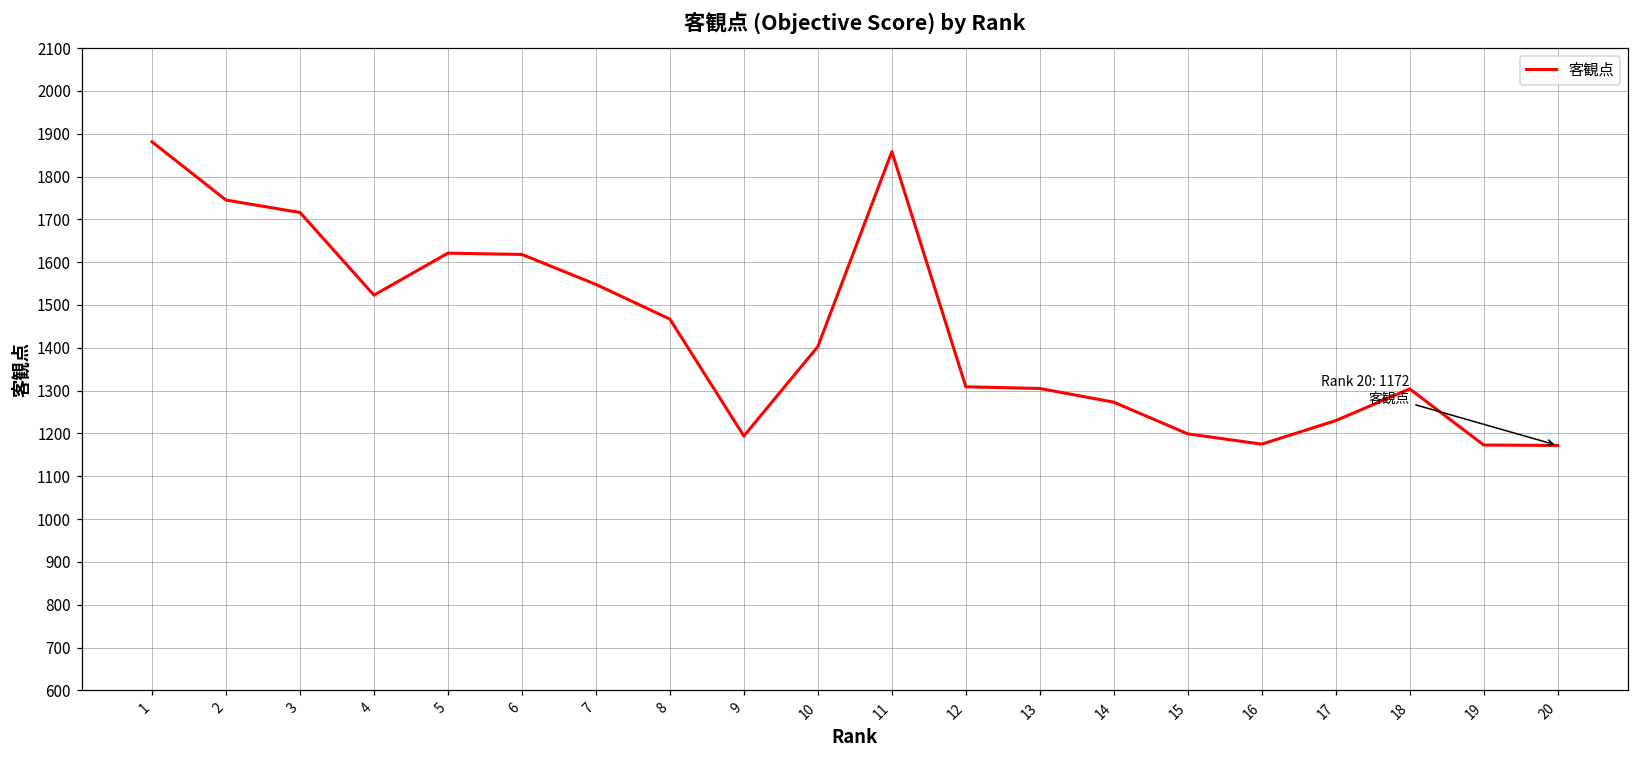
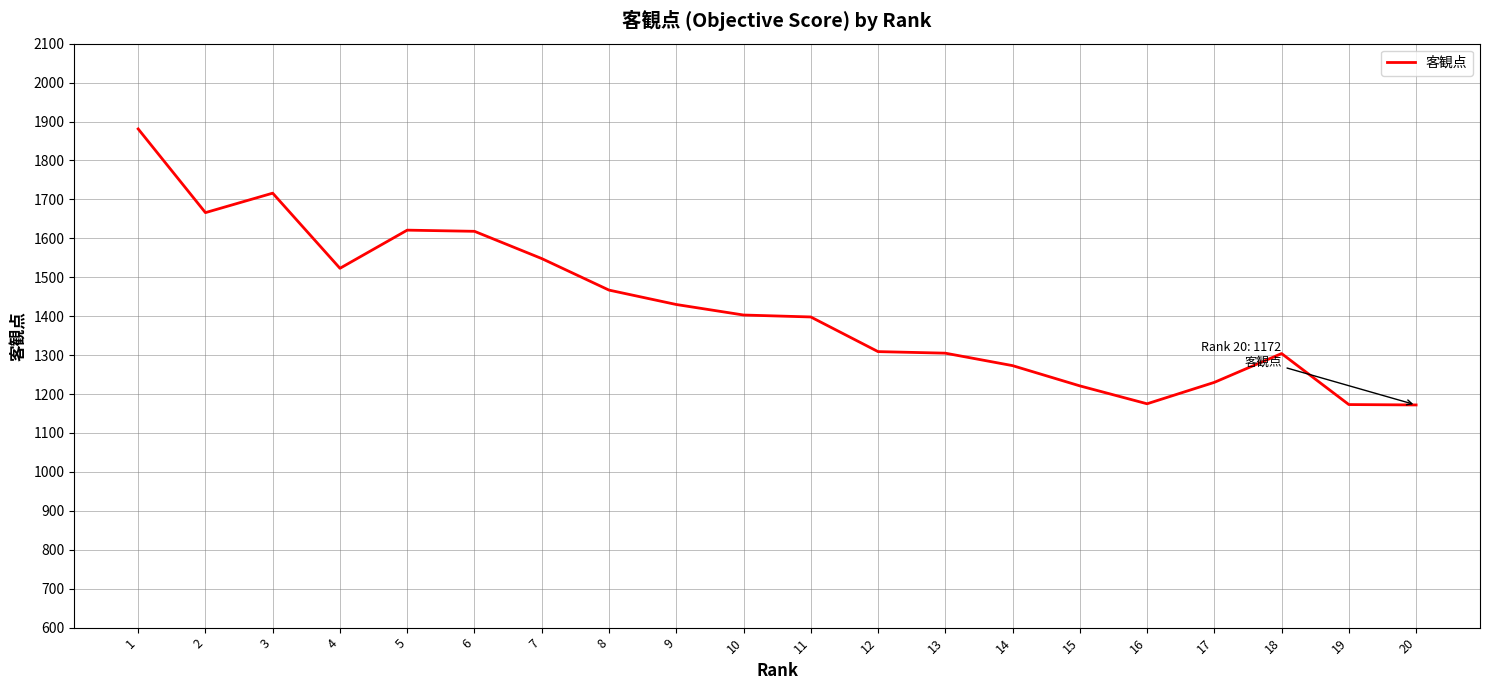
  {
    "1": 1880,
-   "2": 1750,
+   "2": 1670,
    "3": 1720,
    "4": 1520,
    "5": 1620,
    "6": 1620,
    "7": 1550,
    "8": 1470,
-   "9": 1190,
+   "9": 1430,
    "10": 1400,
-   "11": 1860,
+   "11": 1400,
    "12": 1310,
    "13": 1310,
    "14": 1270,
-   "15": 1200,
+   "15": 1220,
    "16": 1180,
    "20": 1170
  }
